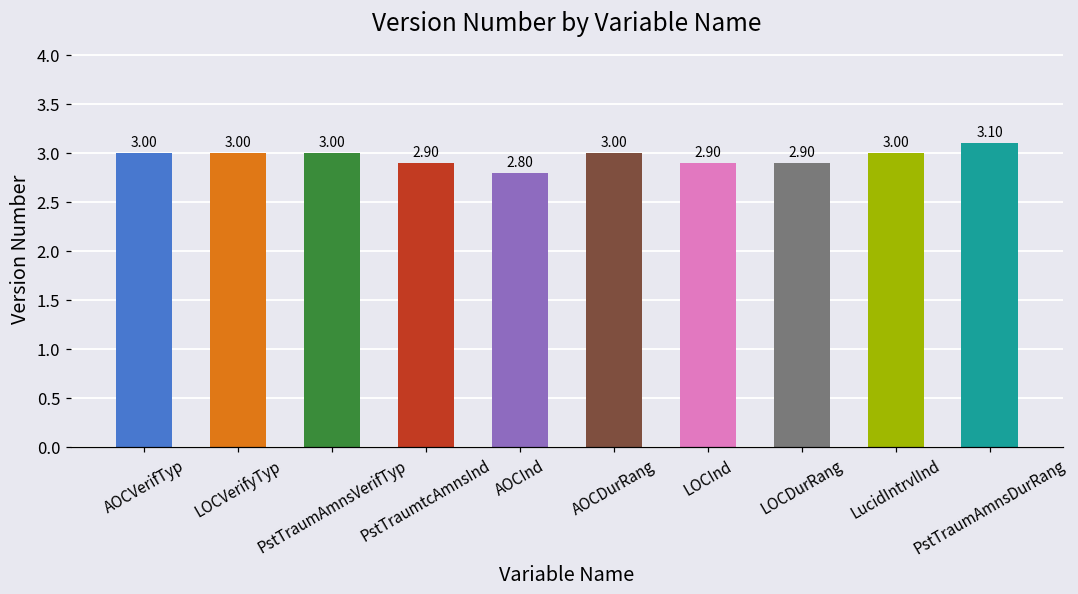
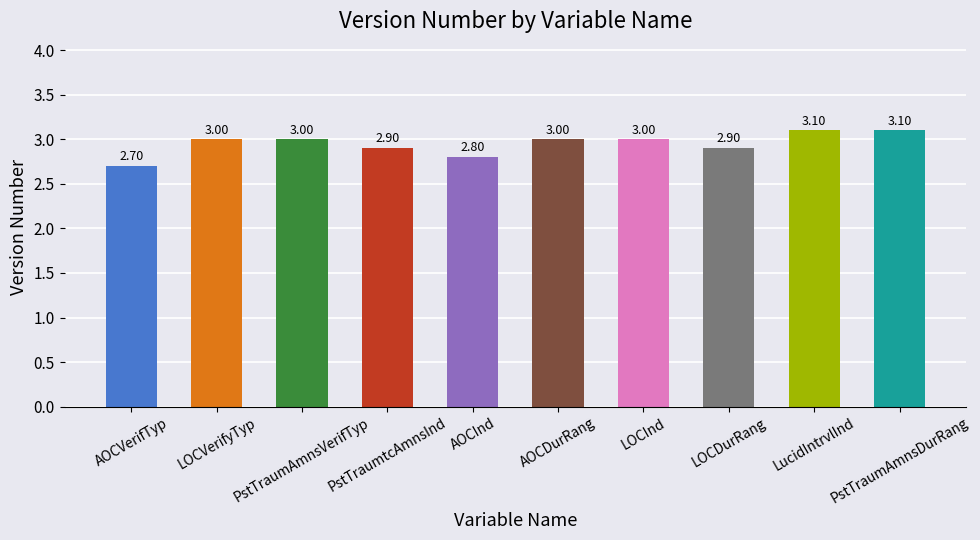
  {
-   "AOCVerifTyp": 3.00,
+   "AOCVerifTyp": 2.70,
    "LOCVerifyTyp": 3.00,
    "PstTraumAmnsVerifTyp": 3.00,
    "PstTraumtcAmnsInd": 2.90,
    "AOCInd": 2.80,
    "AOCDurRang": 3.00,
-   "LOCInd": 2.90,
+   "LOCInd": 3.00,
    "LOCDurRang": 2.90,
-   "LucidIntrvlInd": 3.00,
+   "LucidIntrvlInd": 3.10,
    "PstTraumAmnsDurRang": 3.10
  }
